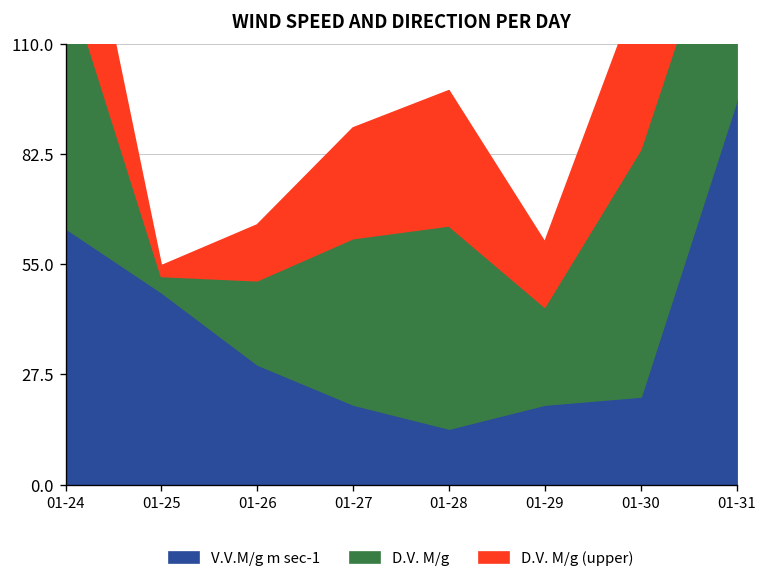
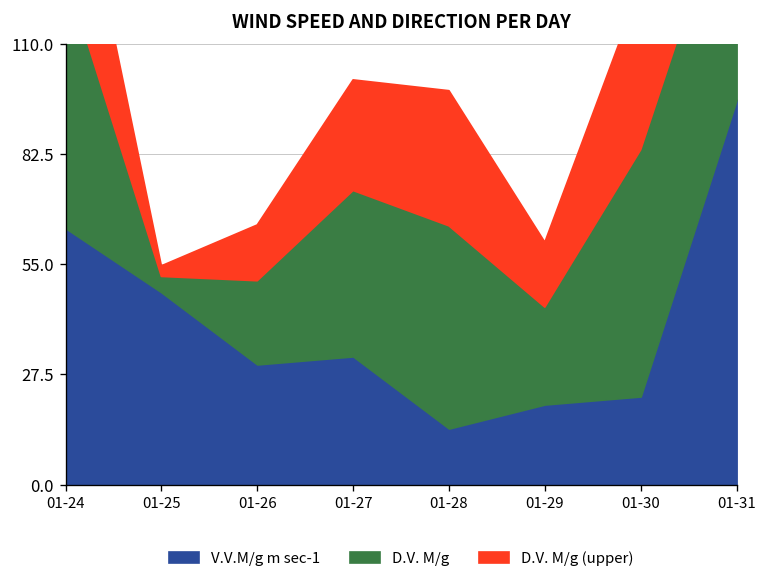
  {
    "V.V.M/g m sec-1": {
-     "01-27": 20
+     "01-27": 32
    },
    "D.V. M/g (upper)": {
      "01-25": 3,
      "01-26": 14,
      "01-27": 28,
      "01-28": 34,
      "01-29": 16
    }
  }
